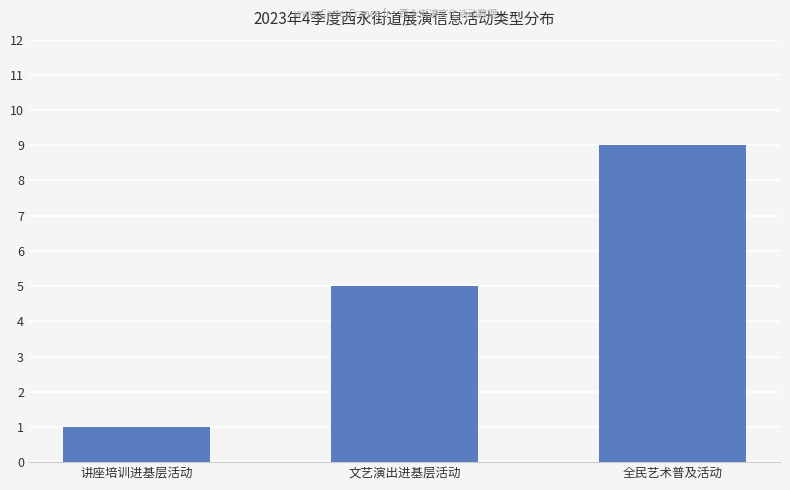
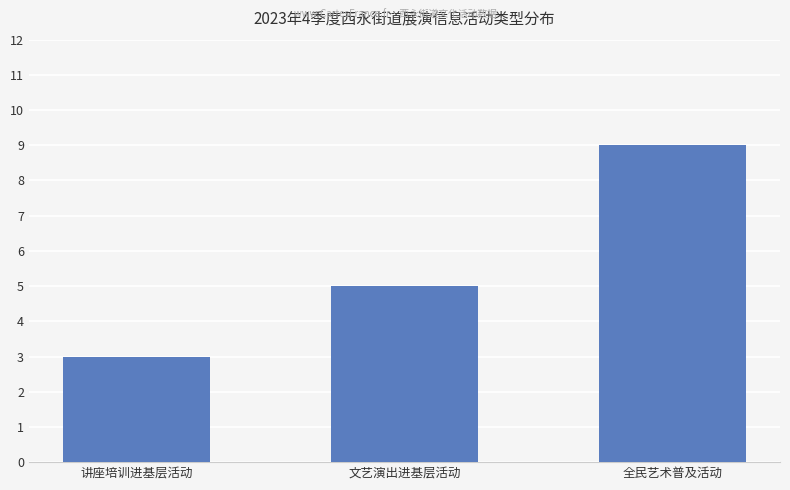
  {
-   "讲座培训进基层活动": 1,
+   "讲座培训进基层活动": 3,
    "文艺演出进基层活动": 5,
    "全民艺术普及活动": 9
  }
